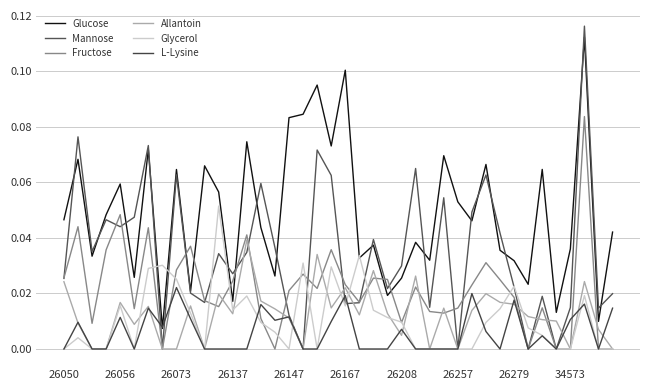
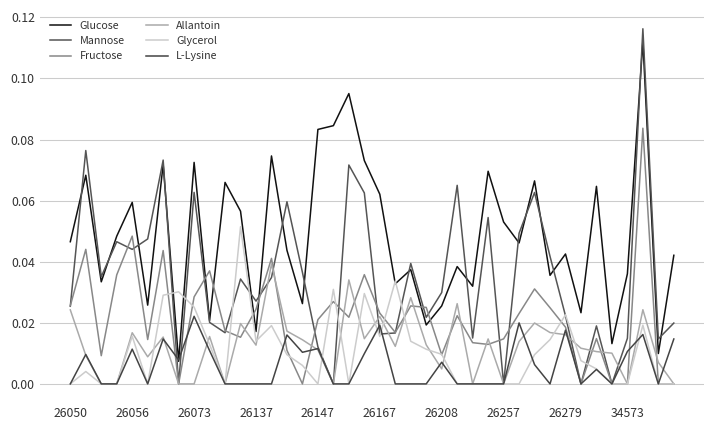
  {
    "Glucose": {
      "26050": 0.047,
      "26056": 0.059,
-     "26073": 0.065,
+     "26073": 0.073,
      "26137": 0.017,
      "26147": 0.083,
-     "26167": 0.100,
+     "26167": 0.062,
      "26208": 0.026,
      "26257": 0.053,
-     "26279": 0.032,
+     "26279": 0.043,
      "34573": 0.036
    }
  }
